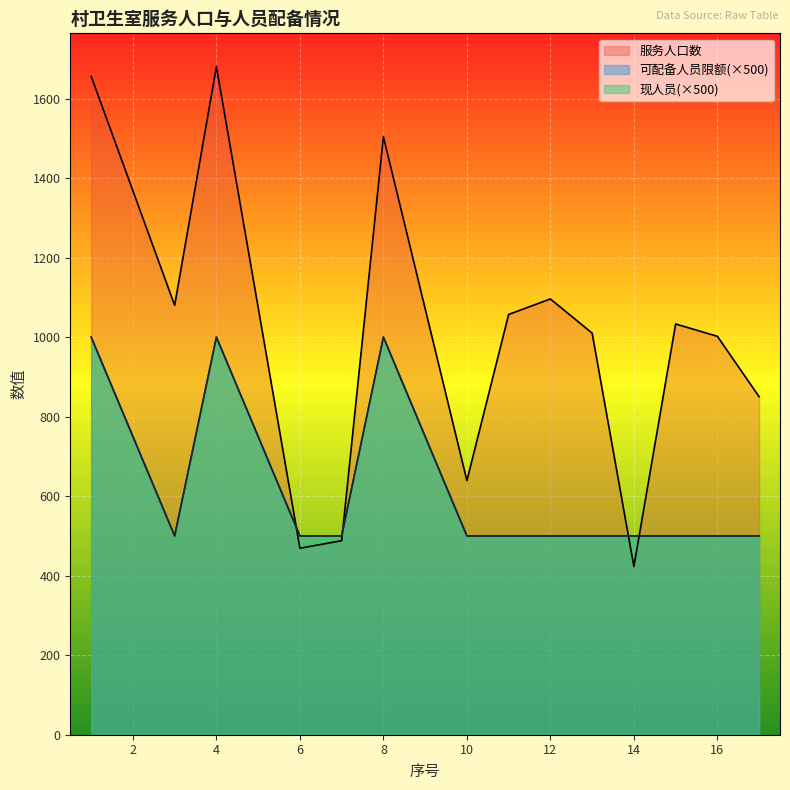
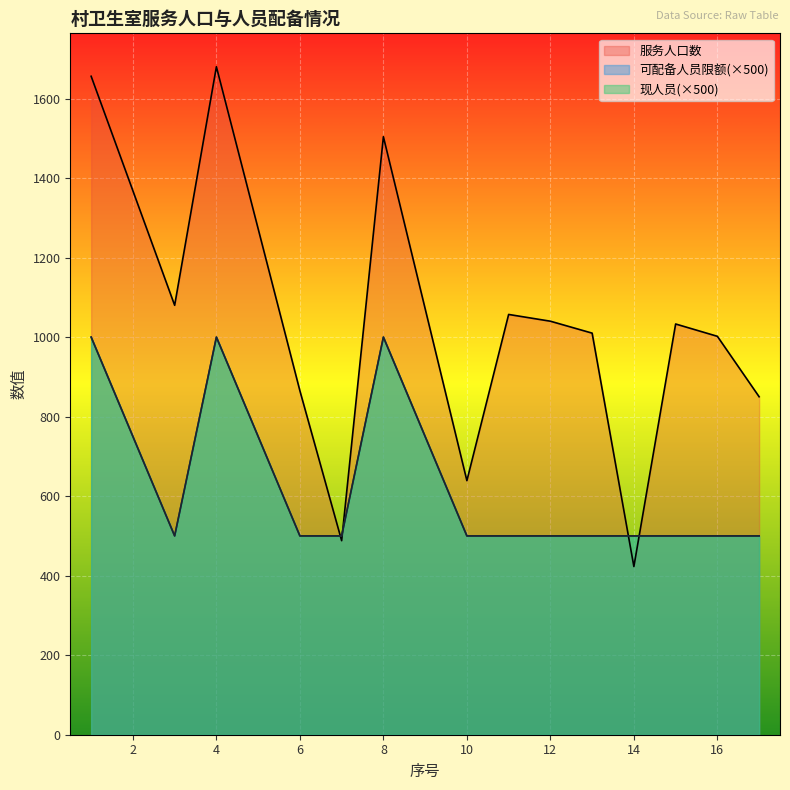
  {
    "服务人口数": {
      "4": 1680,
-     "6": 470,
+     "6": 870,
      "8": 1500,
      "10": 640,
-     "12": 1100,
+     "12": 1040,
      "14": 420,
      "16": 1000
    },
    "现人员(×500)": {
      "4": 1000,
      "6": 500,
      "8": 1000,
      "10": 500,
      "12": 500,
      "14": 500,
      "16": 500
    }
  }
